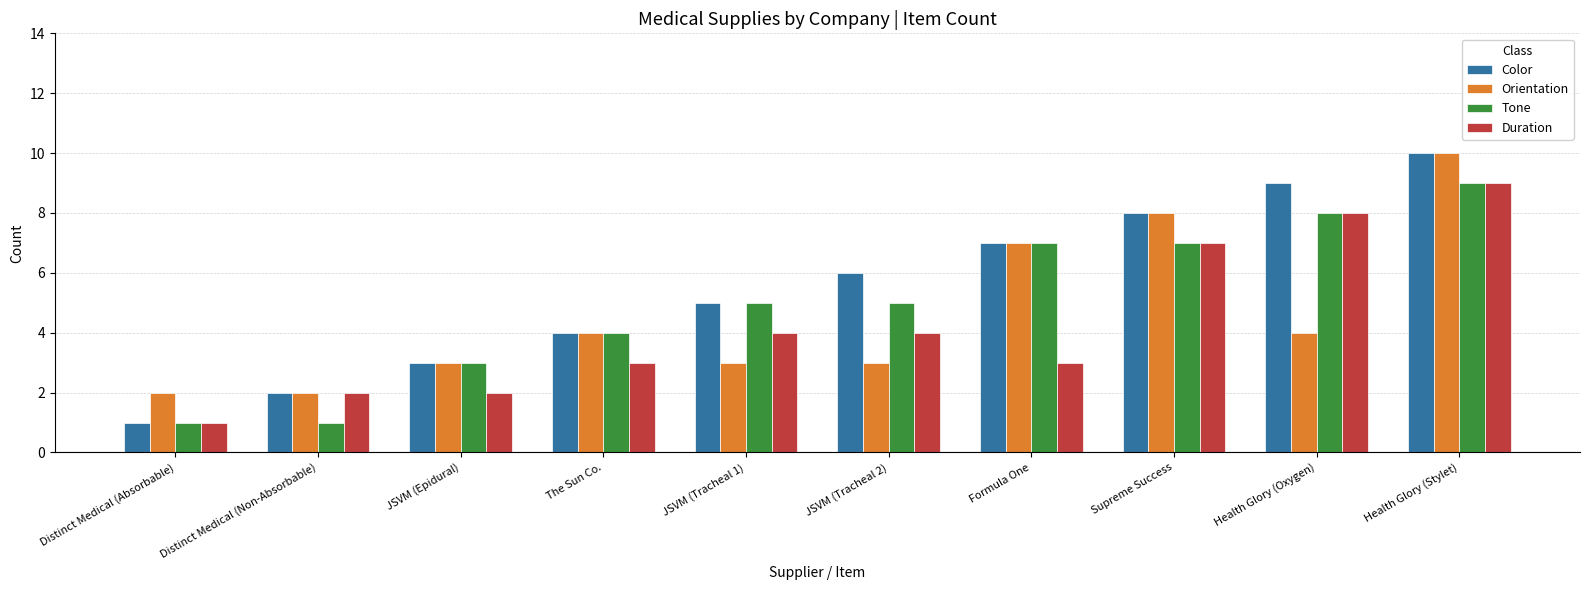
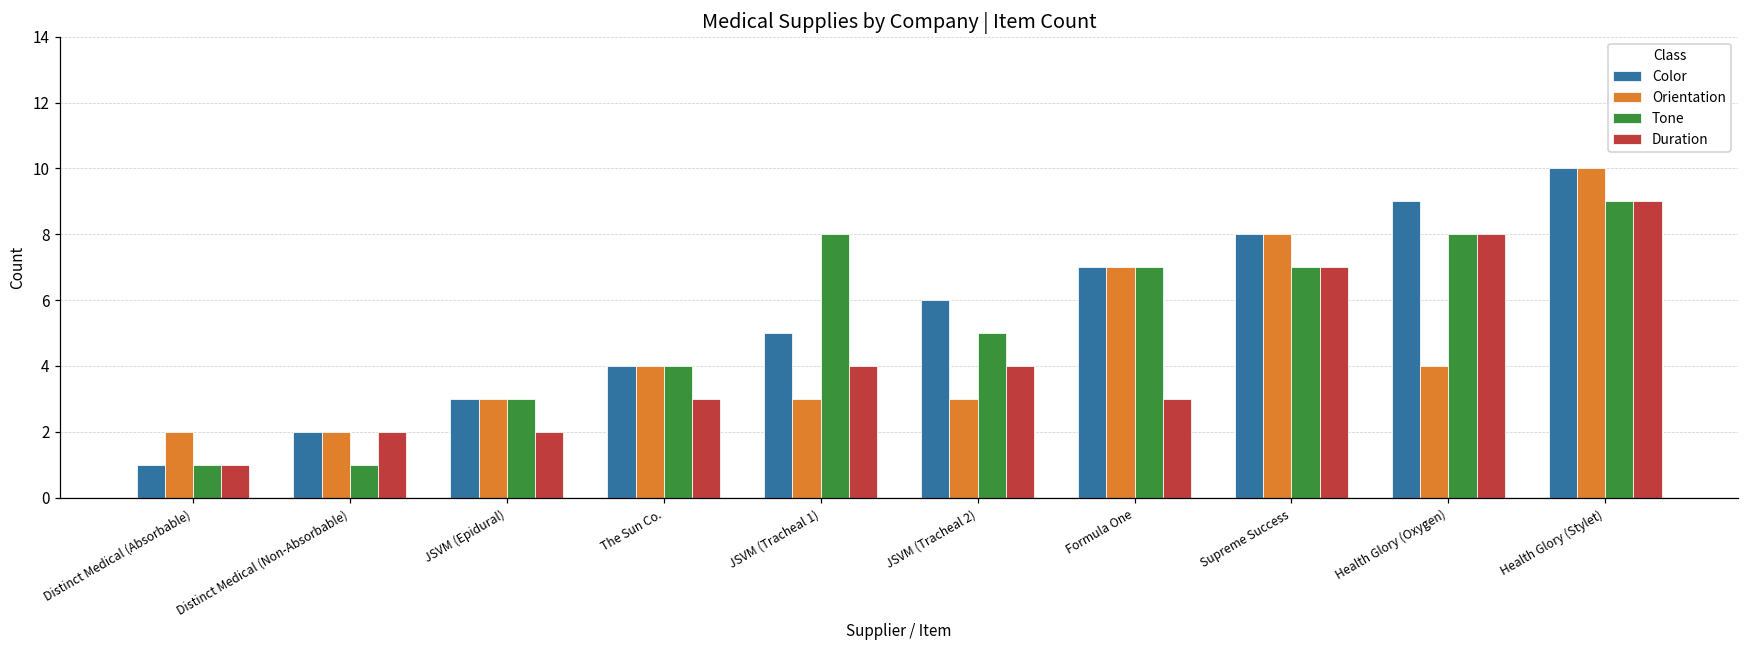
  {
    "Color": {
      "Distinct Medical (Absorbable)": 1,
      "Distinct Medical (Non-Absorbable)": 2,
      "JSVM (Epidural)": 3,
      "The Sun Co.": 4,
      "JSVM (Tracheal 1)": 5,
      "JSVM (Tracheal 2)": 6,
      "Formula One": 7,
      "Supreme Success": 8,
      "Health Glory (Oxygen)": 9,
      "Health Glory (Stylet)": 10
    },
    "Orientation": {
      "Distinct Medical (Absorbable)": 2,
      "Distinct Medical (Non-Absorbable)": 2,
      "JSVM (Epidural)": 3,
      "The Sun Co.": 4,
      "JSVM (Tracheal 1)": 3,
      "JSVM (Tracheal 2)": 3,
      "Formula One": 7,
      "Supreme Success": 8,
      "Health Glory (Oxygen)": 4,
      "Health Glory (Stylet)": 10
    },
    "Tone": {
      "Distinct Medical (Absorbable)": 1,
      "Distinct Medical (Non-Absorbable)": 1,
      "JSVM (Epidural)": 3,
      "The Sun Co.": 4,
-     "JSVM (Tracheal 1)": 5,
+     "JSVM (Tracheal 1)": 8,
      "JSVM (Tracheal 2)": 5,
      "Formula One": 7,
      "Supreme Success": 7,
      "Health Glory (Oxygen)": 8,
      "Health Glory (Stylet)": 9
    },
    "Duration": {
      "Distinct Medical (Absorbable)": 1,
      "Distinct Medical (Non-Absorbable)": 2,
      "JSVM (Epidural)": 2,
      "The Sun Co.": 3,
      "JSVM (Tracheal 1)": 4,
      "JSVM (Tracheal 2)": 4,
      "Formula One": 3,
      "Supreme Success": 7,
      "Health Glory (Oxygen)": 8,
      "Health Glory (Stylet)": 9
    }
  }
